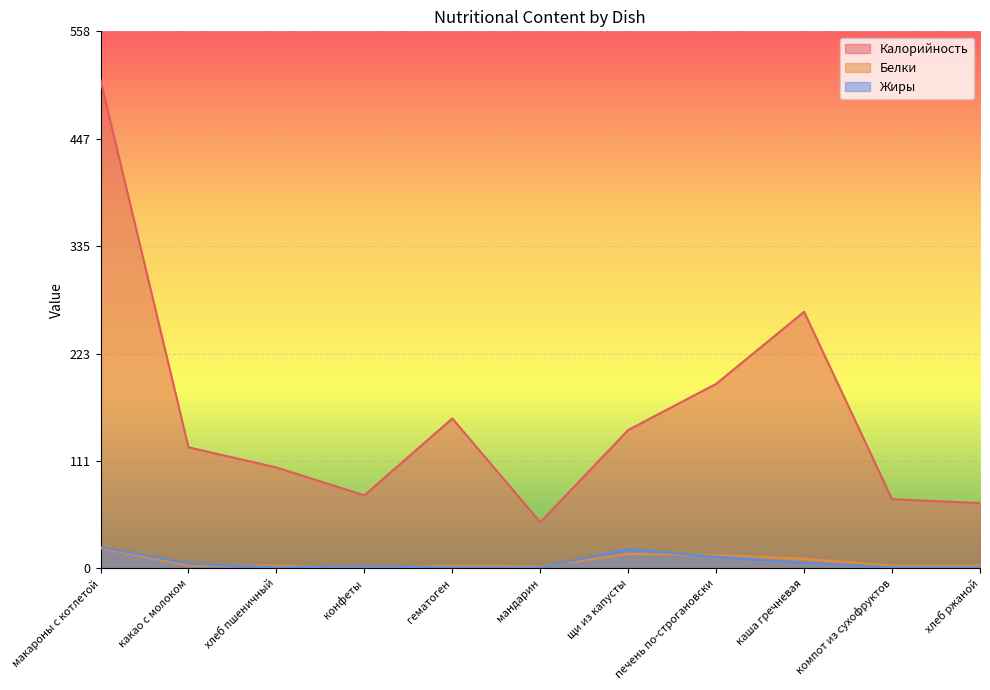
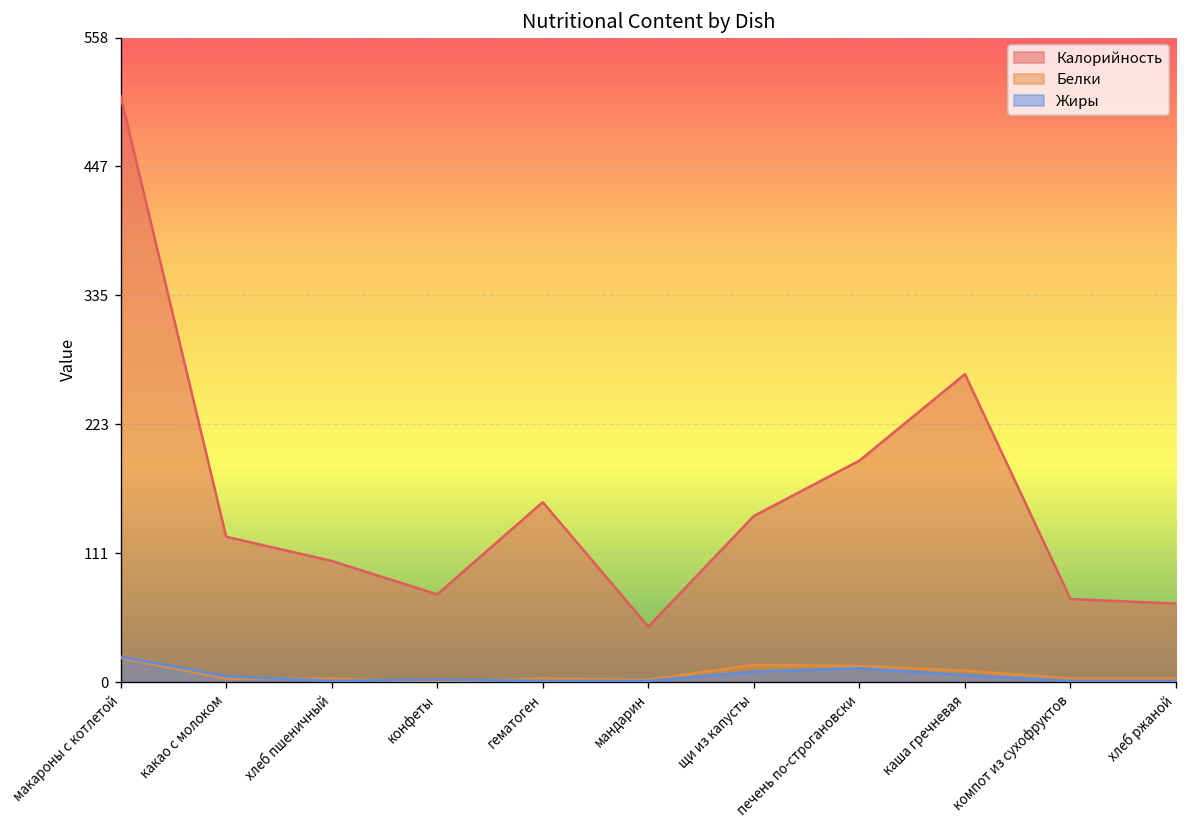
  {
    "Жиры": {
-     "щи из капусты": 20,
+     "щи из капусты": 10,
      "каша гречневая": 10
    }
  }
